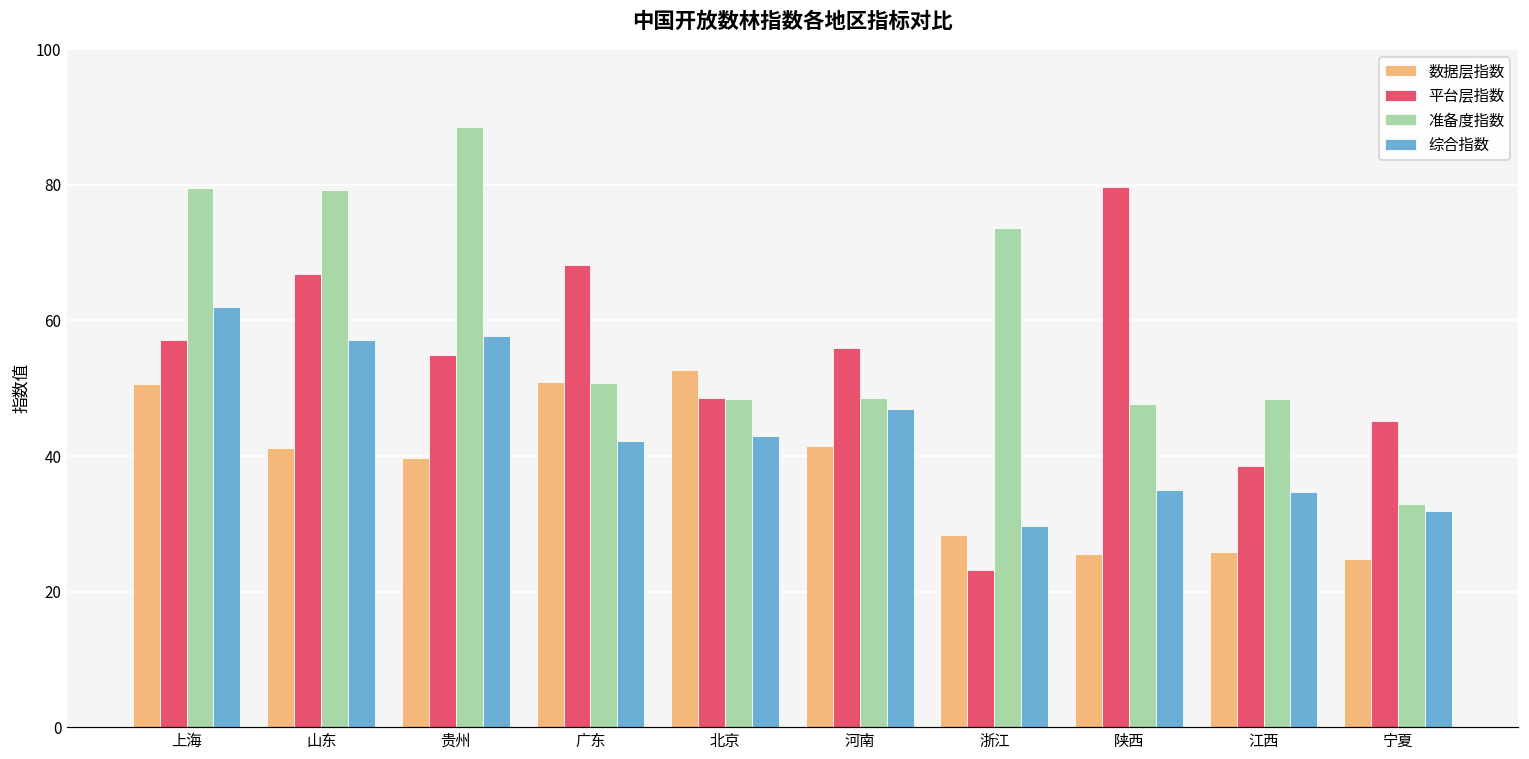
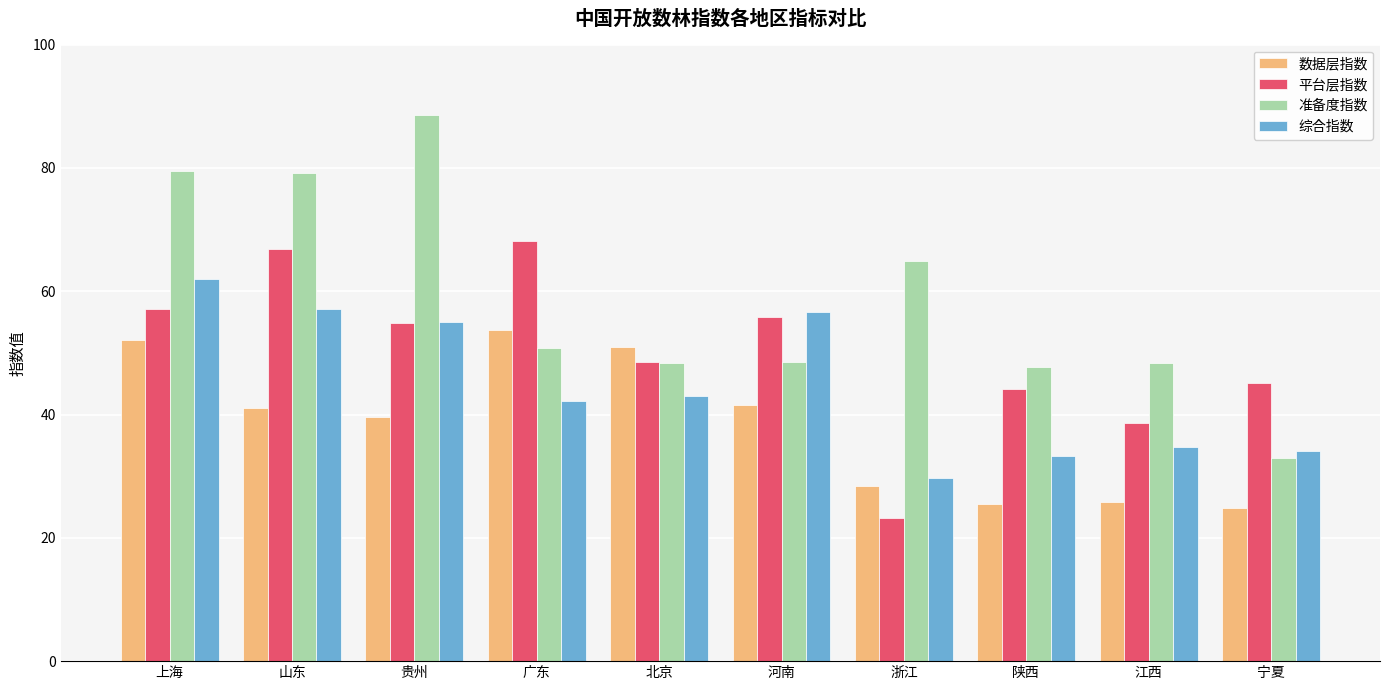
  {
    "数据层指数": {
-     "上海": 51,
+     "上海": 52,
      "山东": 41,
      "贵州": 40,
-     "广东": 51,
-     "北京": 53,
+     "广东": 54,
+     "北京": 51,
      "河南": 42,
      "浙江": 28,
      "陕西": 26,
      "江西": 26,
      "宁夏": 25
    },
    "平台层指数": {
      "上海": 57,
      "山东": 67,
      "贵州": 55,
      "广东": 68,
      "北京": 49,
      "河南": 56,
      "浙江": 23,
-     "陕西": 80,
+     "陕西": 44,
      "江西": 39,
      "宁夏": 45
    },
    "准备度指数": {
      "上海": 79,
      "山东": 79,
      "贵州": 89,
      "广东": 51,
      "北京": 48,
      "河南": 49,
-     "浙江": 74,
+     "浙江": 65,
      "陕西": 48,
      "江西": 48,
      "宁夏": 33
    },
    "综合指数": {
      "上海": 62,
      "山东": 57,
-     "贵州": 58,
+     "贵州": 55,
      "广东": 42,
      "北京": 43,
-     "河南": 47,
+     "河南": 57,
      "浙江": 30,
-     "陕西": 35,
+     "陕西": 33,
      "江西": 35,
-     "宁夏": 32
+     "宁夏": 34
    }
  }
